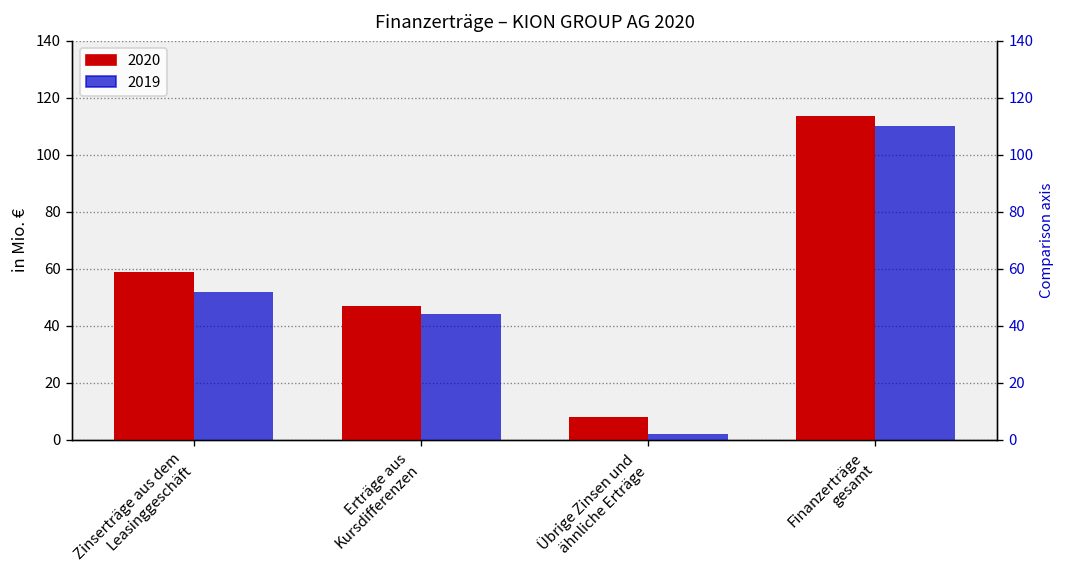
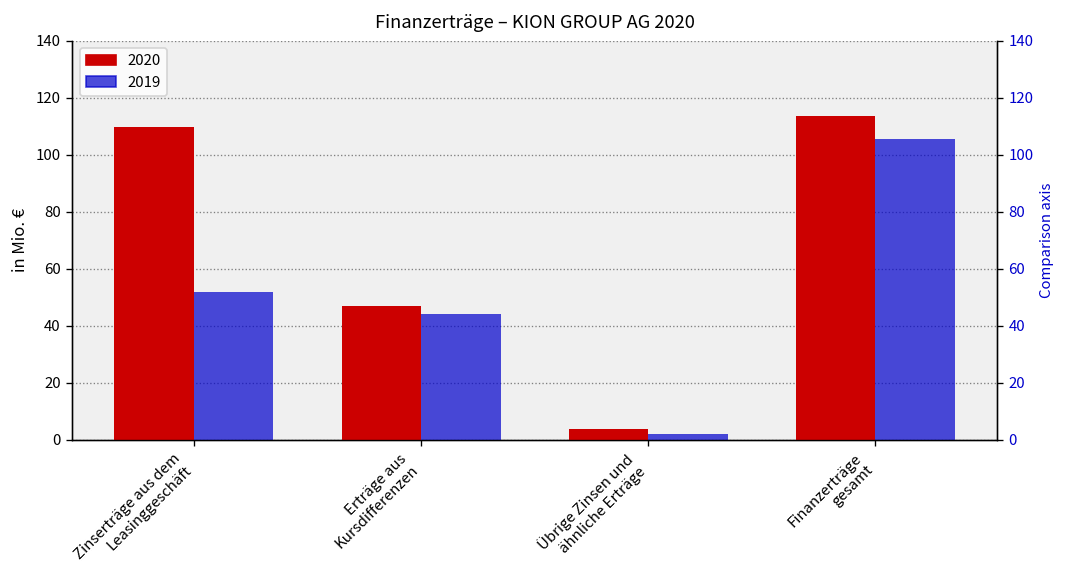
  {
    "2020": {
-     "Zinserträge aus dem Leasinggeschäft": 59,
+     "Zinserträge aus dem Leasinggeschäft": 110,
      "Erträge aus Kursdifferenzen": 47,
-     "Übrige Zinsen und ähnliche Erträge": 8,
+     "Übrige Zinsen und ähnliche Erträge": 4,
      "Finanzerträge gesamt": 114
    },
    "2019": {
      "Zinserträge aus dem Leasinggeschäft": 52,
      "Erträge aus Kursdifferenzen": 44,
      "Übrige Zinsen und ähnliche Erträge": 2,
-     "Finanzerträge gesamt": 110
+     "Finanzerträge gesamt": 106
    }
  }
